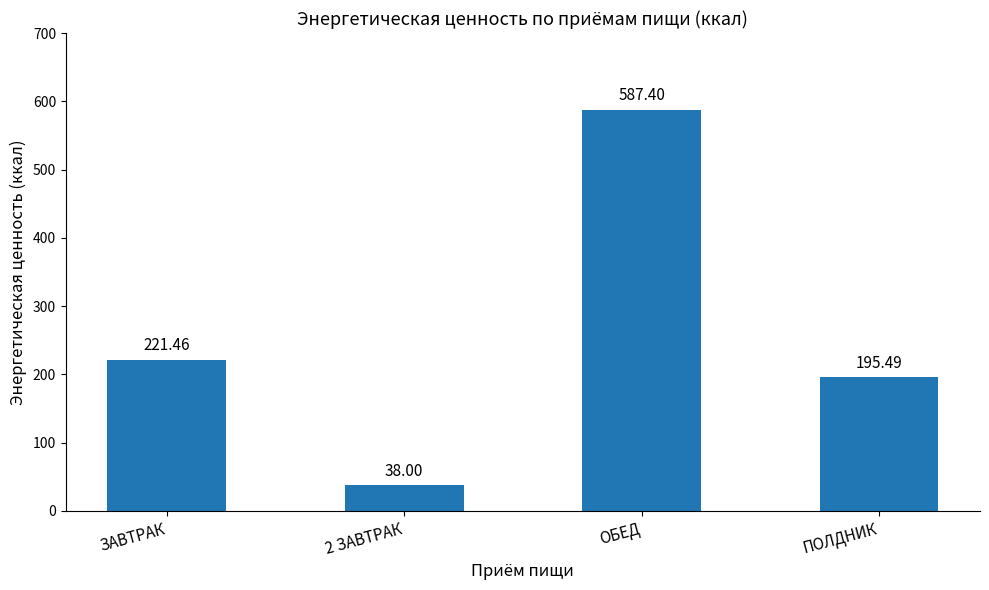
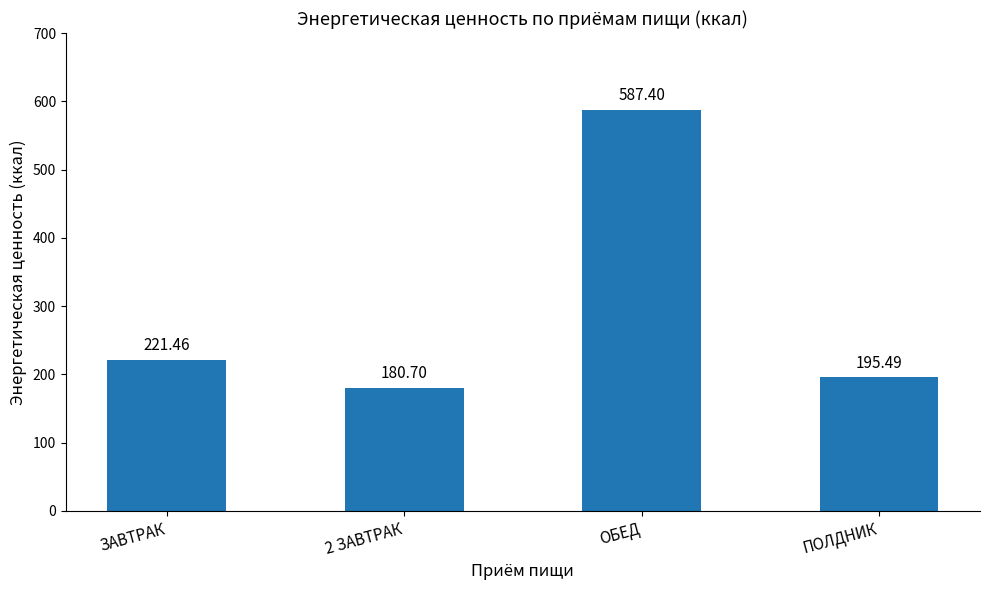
  {
    "ЗАВТРАК": 221.46,
-   "2 ЗАВТРАК": 38.00,
+   "2 ЗАВТРАК": 180.70,
    "ОБЕД": 587.40,
    "ПОЛДНИК": 195.49
  }
